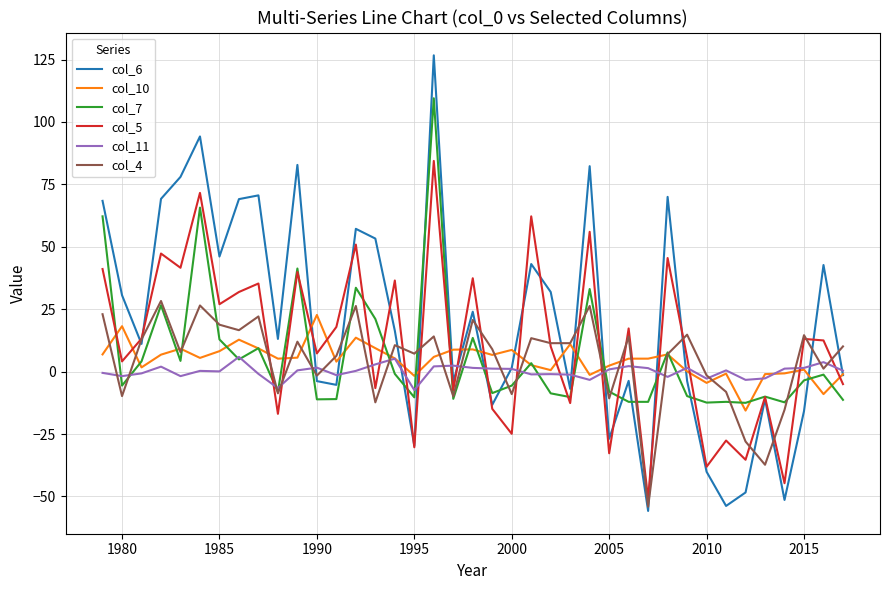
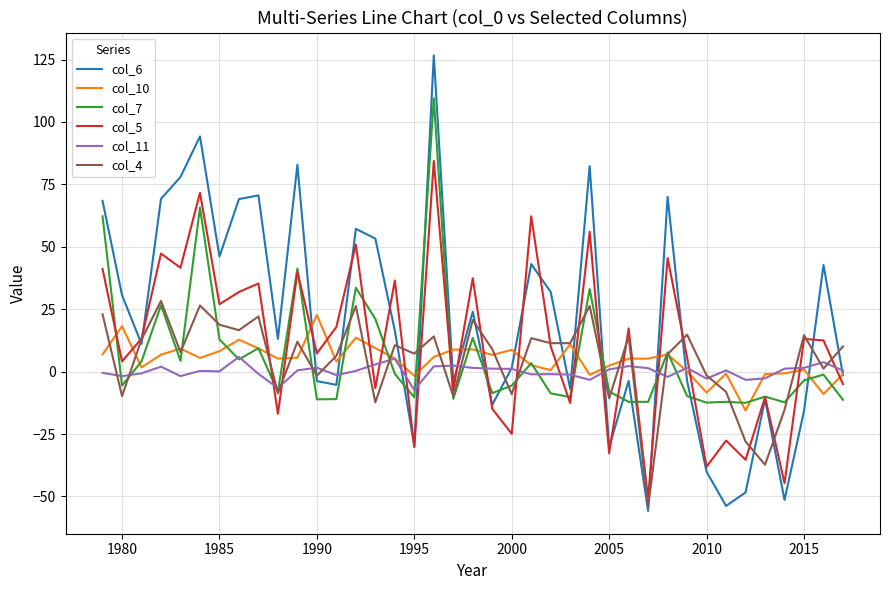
  {
    "col_6": {
      "1980": 31,
      "1985": 46,
      "1990": -4,
-     "2005": -27,
+     "2005": -30,
      "2010": -40,
      "2015": -16
    },
    "col_10": {
      "1980": 18,
      "1985": 8,
      "1990": 23,
      "1995": -2,
      "2000": 9,
      "2005": 2,
-     "2010": -5
+     "2010": -8
    },
    "col_7": {
      "1980": -6,
      "1985": 13,
      "1990": -11,
      "1995": -10,
      "2000": -6,
      "2005": -8,
      "2010": -12,
      "2015": -4
    },
    "col_5": {
      "1980": 4,
      "1985": 27,
      "1990": 7,
      "2000": -25,
      "2005": -33,
      "2010": -38,
      "2015": 13
    },
    "col_11": {
      "1980": -2,
      "1985": 0,
      "1990": 2,
      "1995": -7,
      "2005": 1,
      "2010": -3
    },
    "col_4": {
      "1980": -10,
      "1985": 19,
      "1990": -2,
      "1995": 7,
      "2000": -9,
      "2005": -11,
      "2010": -2,
      "2015": 15
    }
  }
